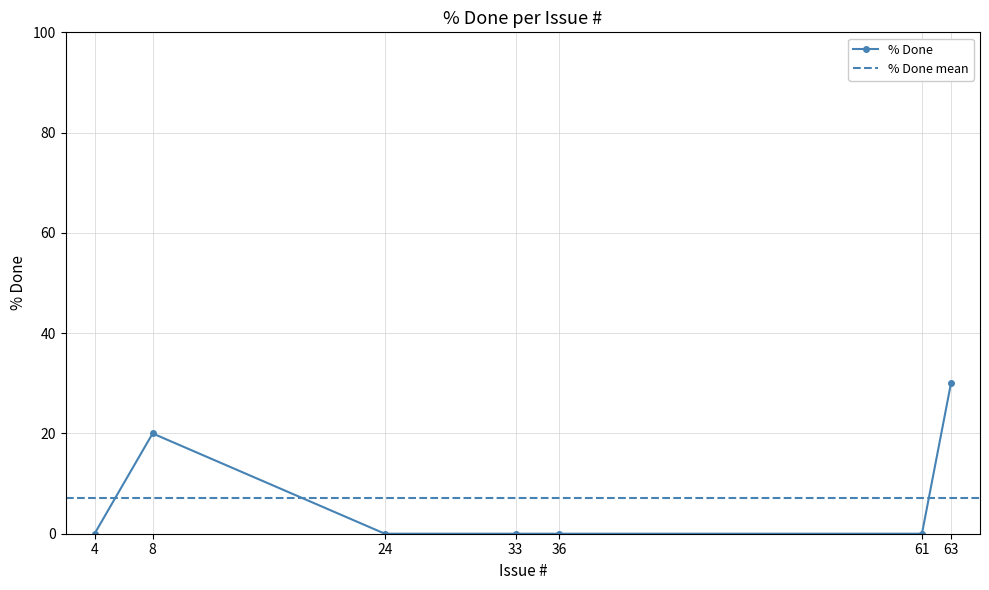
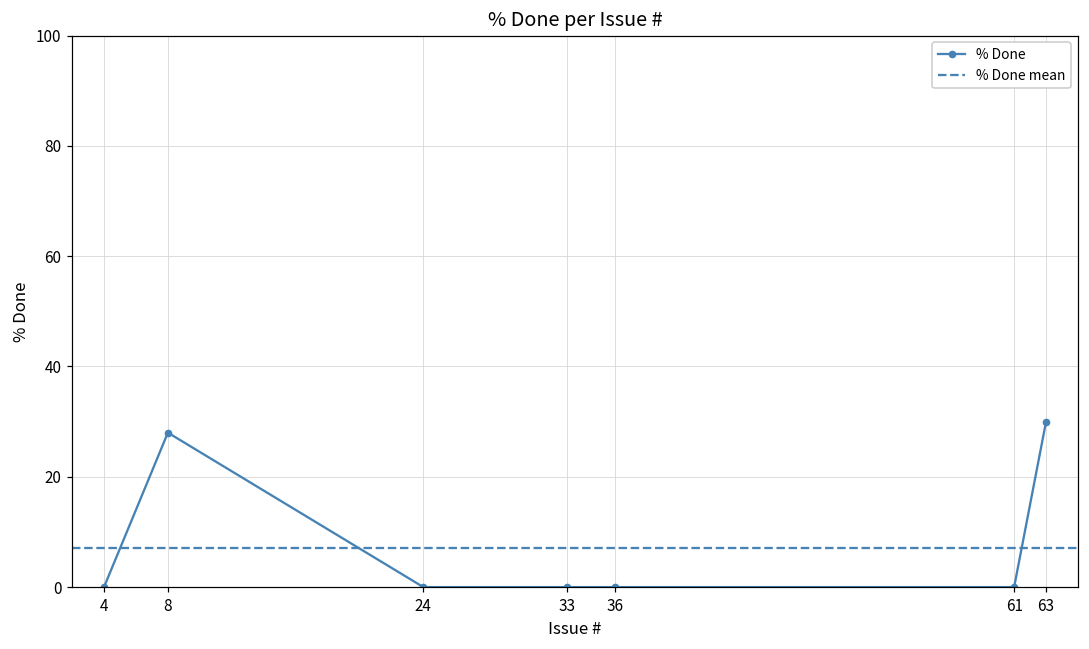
  {
    "4": 0,
-   "8": 20,
+   "8": 28,
    "24": 0,
    "33": 0,
    "36": 0,
    "61": 0,
    "63": 30
  }
